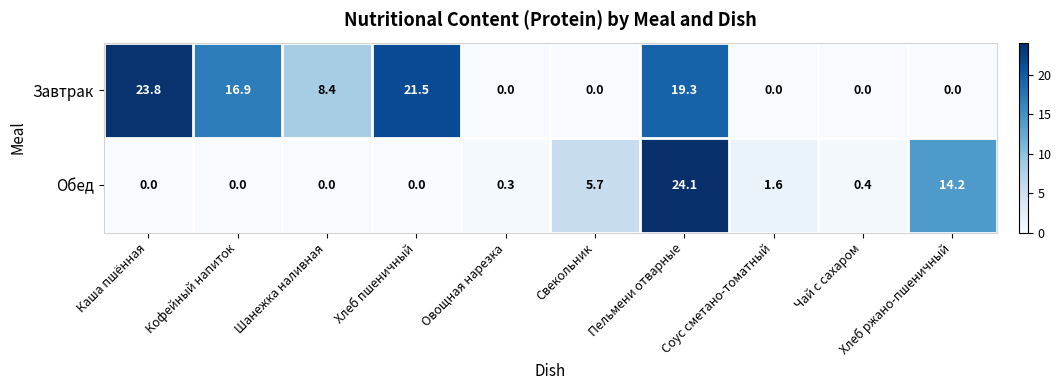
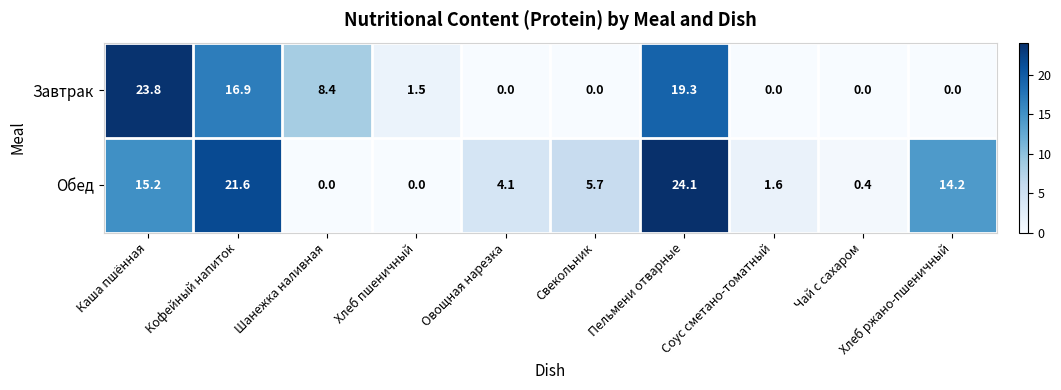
  {
    "Завтрак": {
      "Каша пшённая": 23.8,
      "Кофейный напиток": 16.9,
      "Шанежка наливная": 8.4,
-     "Хлеб пшеничный": 21.5,
+     "Хлеб пшеничный": 1.5,
      "Овощная нарезка": 0.0,
      "Свекольник": 0.0,
      "Пельмени отварные": 19.3,
      "Соус сметано-томатный": 0.0,
      "Чай с сахаром": 0.0,
      "Хлеб ржано-пшеничный": 0.0
    },
    "Обед": {
-     "Каша пшённая": 0.0,
-     "Кофейный напиток": 0.0,
+     "Каша пшённая": 15.2,
+     "Кофейный напиток": 21.6,
      "Шанежка наливная": 0.0,
      "Хлеб пшеничный": 0.0,
-     "Овощная нарезка": 0.3,
+     "Овощная нарезка": 4.1,
      "Свекольник": 5.7,
      "Пельмени отварные": 24.1,
      "Соус сметано-томатный": 1.6,
      "Чай с сахаром": 0.4,
      "Хлеб ржано-пшеничный": 14.2
    }
  }
